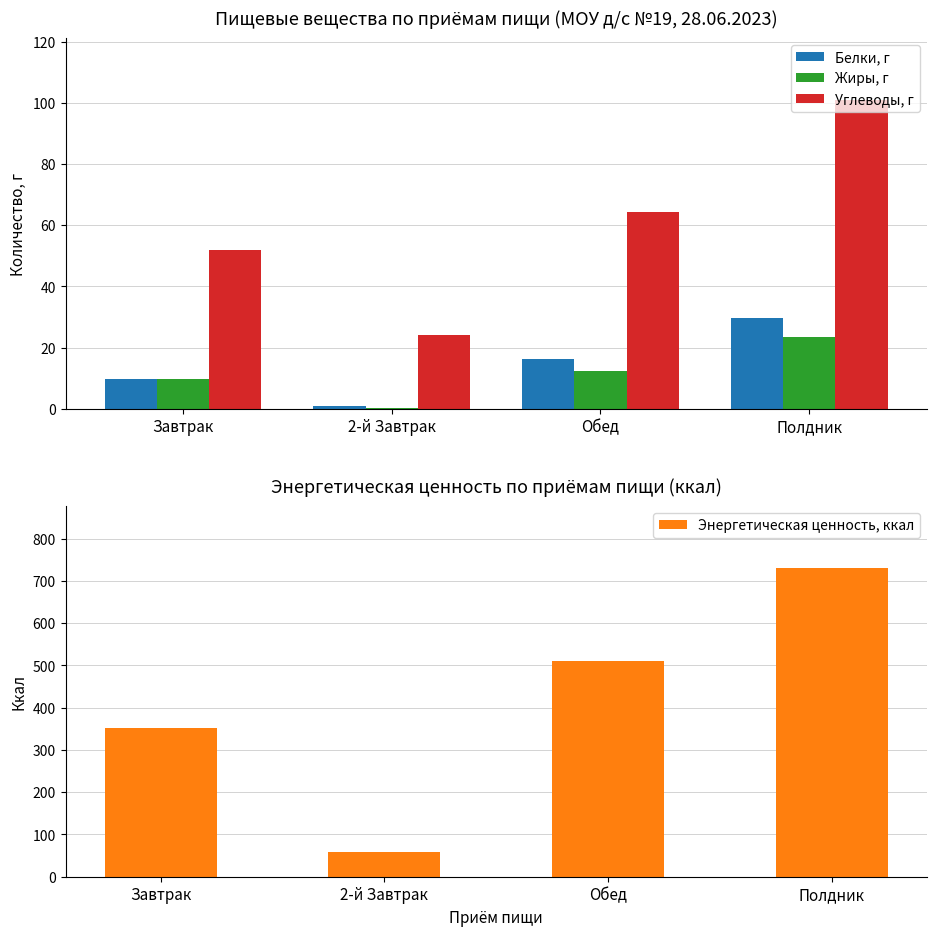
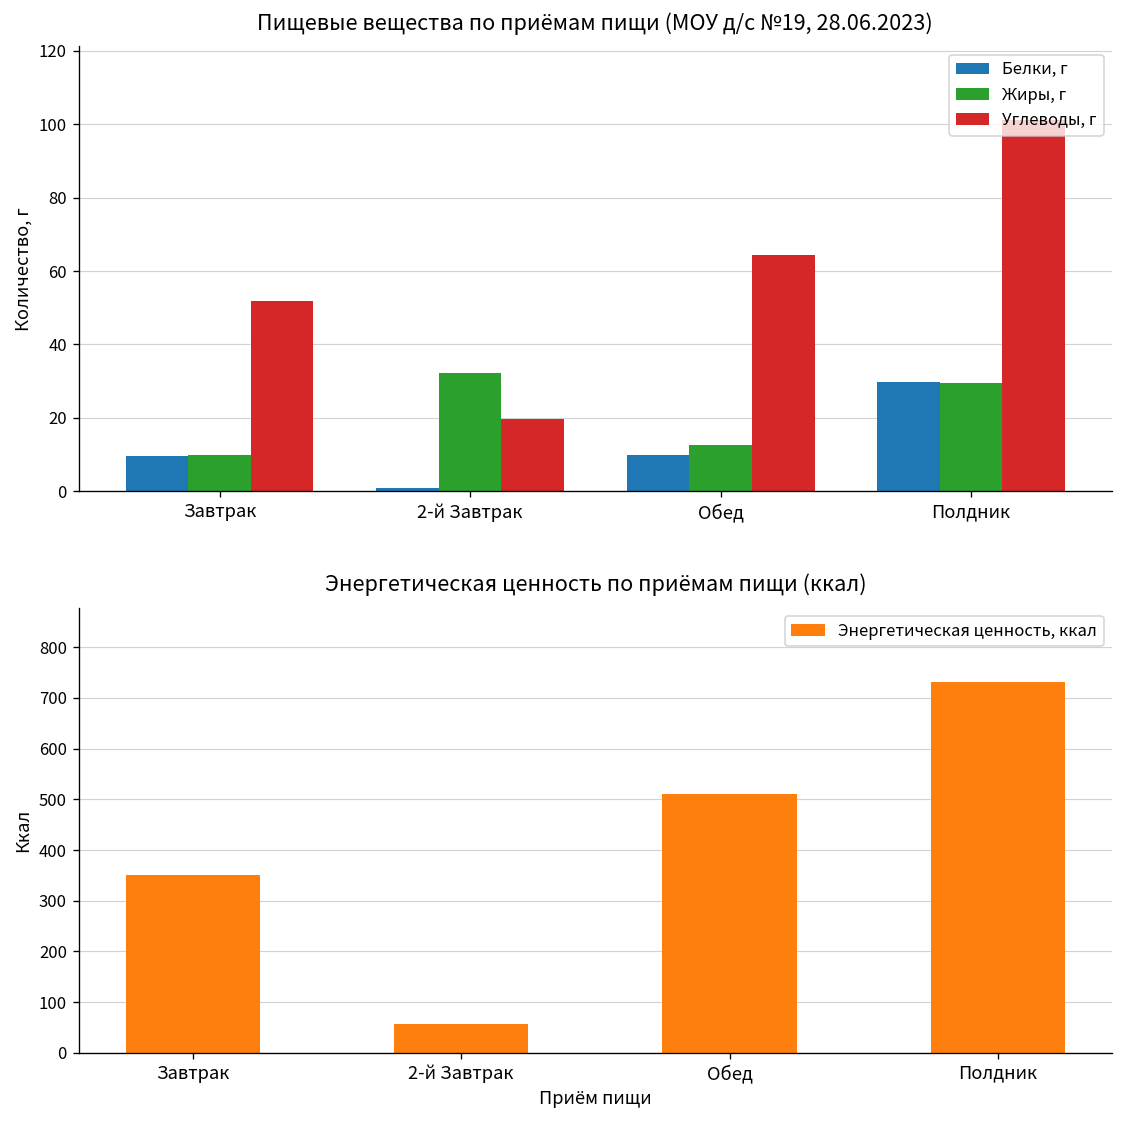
  {
    "Пищевые вещества по приёмам пищи (МОУ д/с №19, 28.06.2023)": {
      "Белки, г": {
        "Завтрак": 10,
        "2-й Завтрак": 1,
-       "Обед": 16,
+       "Обед": 10,
        "Полдник": 30
      },
      "Жиры, г": {
        "Завтрак": 10,
-       "2-й Завтрак": 0,
+       "2-й Завтрак": 32,
        "Обед": 13,
-       "Полдник": 24
+       "Полдник": 29
      },
      "Углеводы, г": {
        "Завтрак": 52,
-       "2-й Завтрак": 24,
+       "2-й Завтрак": 20,
        "Обед": 64
      }
    },
    "Энергетическая ценность по приёмам пищи (ккал)": {
      "Завтрак": 350,
      "2-й Завтрак": 60,
      "Обед": 510,
      "Полдник": 730
    }
  }
